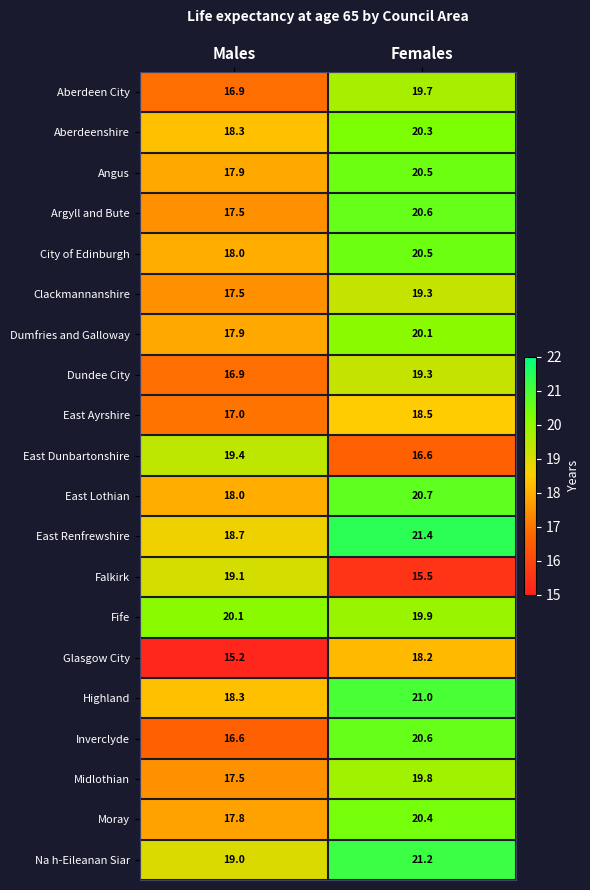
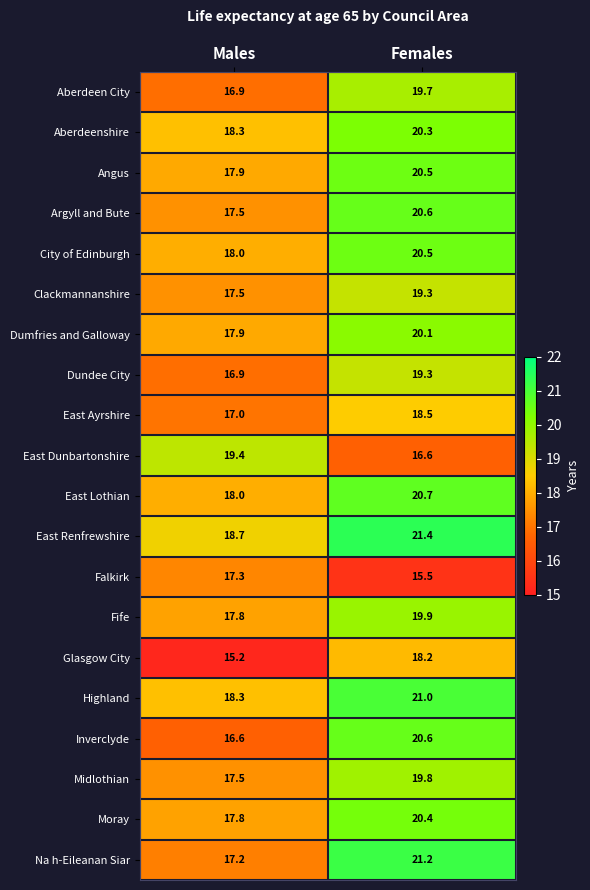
  {
    "Aberdeen City": {
      "Males": 16.9,
      "Females": 19.7
    },
    "Aberdeenshire": {
      "Males": 18.3,
      "Females": 20.3
    },
    "Angus": {
      "Males": 17.9,
      "Females": 20.5
    },
    "Argyll and Bute": {
      "Males": 17.5,
      "Females": 20.6
    },
    "City of Edinburgh": {
      "Males": 18.0,
      "Females": 20.5
    },
    "Clackmannanshire": {
      "Males": 17.5,
      "Females": 19.3
    },
    "Dumfries and Galloway": {
      "Males": 17.9,
      "Females": 20.1
    },
    "Dundee City": {
      "Males": 16.9,
      "Females": 19.3
    },
    "East Ayrshire": {
      "Males": 17.0,
      "Females": 18.5
    },
    "East Dunbartonshire": {
      "Males": 19.4,
      "Females": 16.6
    },
    "East Lothian": {
      "Males": 18.0,
      "Females": 20.7
    },
    "East Renfrewshire": {
      "Males": 18.7,
      "Females": 21.4
    },
    "Falkirk": {
-     "Males": 19.1,
+     "Males": 17.3,
      "Females": 15.5
    },
    "Fife": {
-     "Males": 20.1,
+     "Males": 17.8,
      "Females": 19.9
    },
    "Glasgow City": {
      "Males": 15.2,
      "Females": 18.2
    },
    "Highland": {
      "Males": 18.3,
      "Females": 21.0
    },
    "Inverclyde": {
      "Males": 16.6,
      "Females": 20.6
    },
    "Midlothian": {
      "Males": 17.5,
      "Females": 19.8
    },
    "Moray": {
      "Males": 17.8,
      "Females": 20.4
    },
    "Na h-Eileanan Siar": {
-     "Males": 19.0,
+     "Males": 17.2,
      "Females": 21.2
    }
  }
